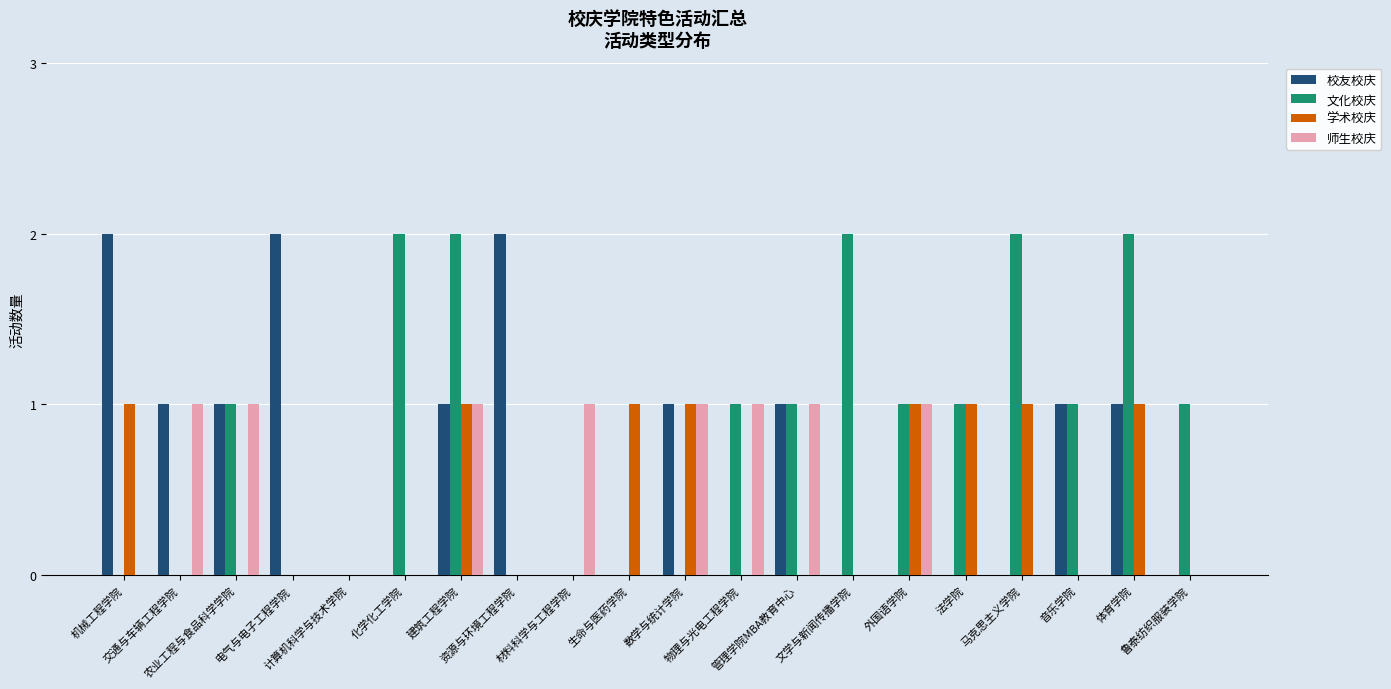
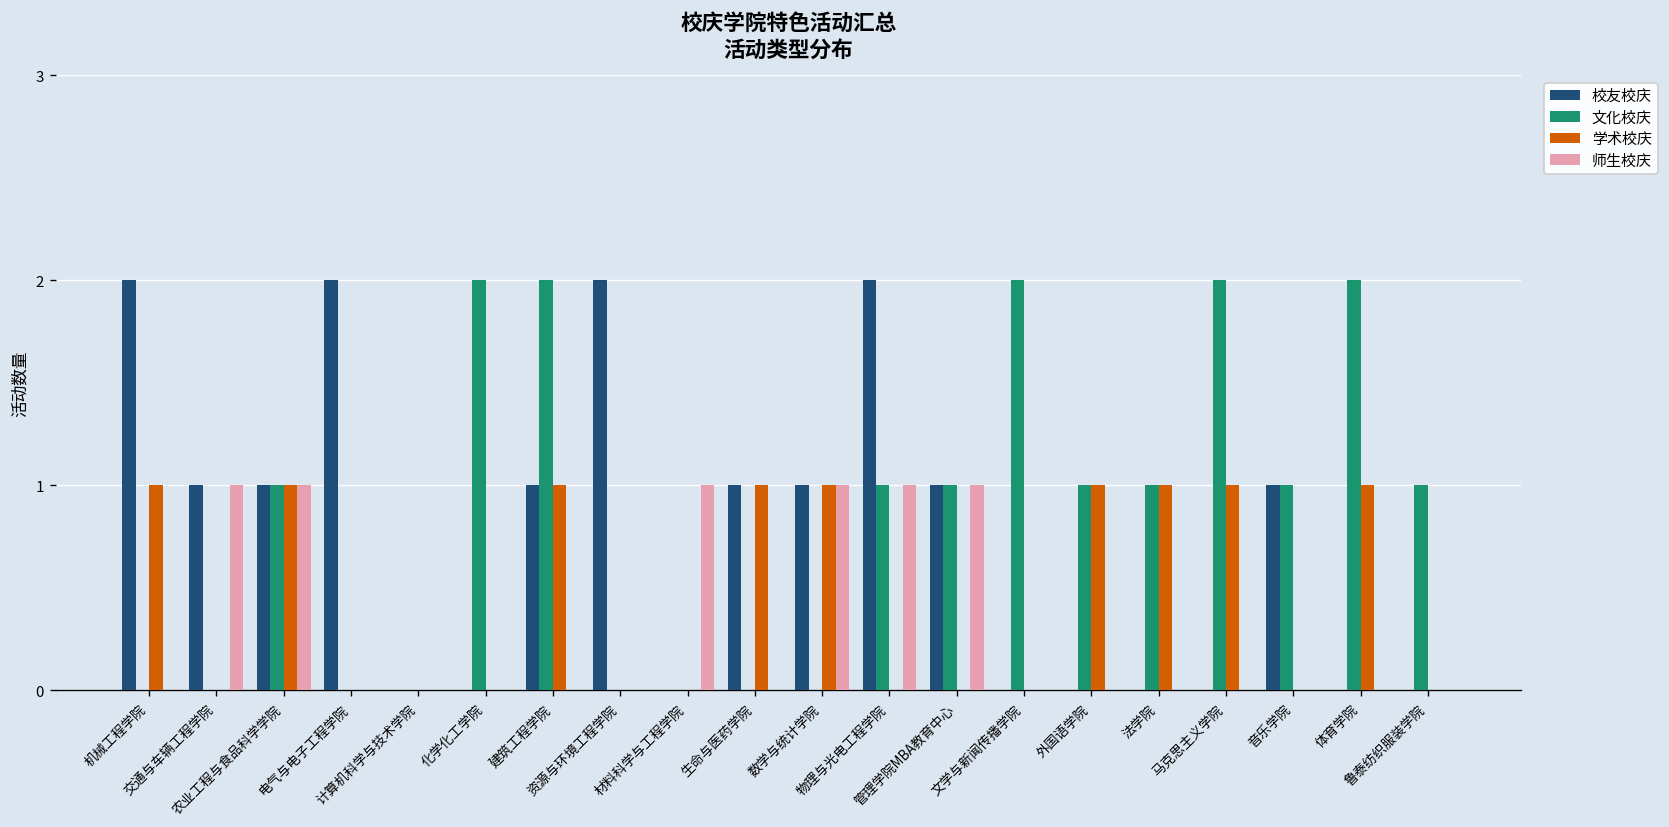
  {
    "校友校庆": {
      "机械工程学院": 2,
      "交通与车辆工程学院": 1,
      "农业工程与食品科学学院": 1,
      "电气与电子工程学院": 2,
      "计算机科学与技术学院": 0,
      "化学化工学院": 0,
      "建筑工程学院": 1,
      "资源与环境工程学院": 2,
      "材料科学与工程学院": 0,
-     "生命与医药学院": 0,
+     "生命与医药学院": 1,
      "数学与统计学院": 1,
-     "物理与光电工程学院": 0,
+     "物理与光电工程学院": 2,
      "管理学院MBA教育中心": 1,
      "文学与新闻传播学院": 0,
      "外国语学院": 0,
      "法学院": 0,
      "马克思主义学院": 0,
      "音乐学院": 1,
-     "体育学院": 1,
+     "体育学院": 0,
      "鲁泰纺织服装学院": 0
    },
    "文化校庆": {
      "机械工程学院": 0,
      "交通与车辆工程学院": 0,
      "农业工程与食品科学学院": 1,
      "电气与电子工程学院": 0,
      "计算机科学与技术学院": 0,
      "化学化工学院": 2,
      "建筑工程学院": 2,
      "资源与环境工程学院": 0,
      "材料科学与工程学院": 0,
      "生命与医药学院": 0,
      "数学与统计学院": 0,
      "物理与光电工程学院": 1,
      "管理学院MBA教育中心": 1,
      "文学与新闻传播学院": 2,
      "外国语学院": 1,
      "法学院": 1,
      "马克思主义学院": 2,
      "音乐学院": 1,
      "体育学院": 2,
      "鲁泰纺织服装学院": 1
    },
    "学术校庆": {
      "机械工程学院": 1,
      "交通与车辆工程学院": 0,
-     "农业工程与食品科学学院": 0,
+     "农业工程与食品科学学院": 1,
      "电气与电子工程学院": 0,
      "计算机科学与技术学院": 0,
      "化学化工学院": 0,
      "建筑工程学院": 1,
      "资源与环境工程学院": 0,
      "材料科学与工程学院": 0,
      "生命与医药学院": 1,
      "数学与统计学院": 1,
      "物理与光电工程学院": 0,
      "管理学院MBA教育中心": 0,
      "文学与新闻传播学院": 0,
      "外国语学院": 1,
      "法学院": 1,
      "马克思主义学院": 1,
      "音乐学院": 0,
      "体育学院": 1,
      "鲁泰纺织服装学院": 0
    },
    "师生校庆": {
      "机械工程学院": 0,
      "交通与车辆工程学院": 1,
      "农业工程与食品科学学院": 1,
      "电气与电子工程学院": 0,
      "计算机科学与技术学院": 0,
      "化学化工学院": 0,
-     "建筑工程学院": 1,
+     "建筑工程学院": 0,
      "资源与环境工程学院": 0,
      "材料科学与工程学院": 1,
      "生命与医药学院": 0,
      "数学与统计学院": 1,
      "物理与光电工程学院": 1,
      "管理学院MBA教育中心": 1,
      "文学与新闻传播学院": 0,
-     "外国语学院": 1,
+     "外国语学院": 0,
      "法学院": 0,
      "马克思主义学院": 0,
      "音乐学院": 0,
      "体育学院": 0,
      "鲁泰纺织服装学院": 0
    }
  }
